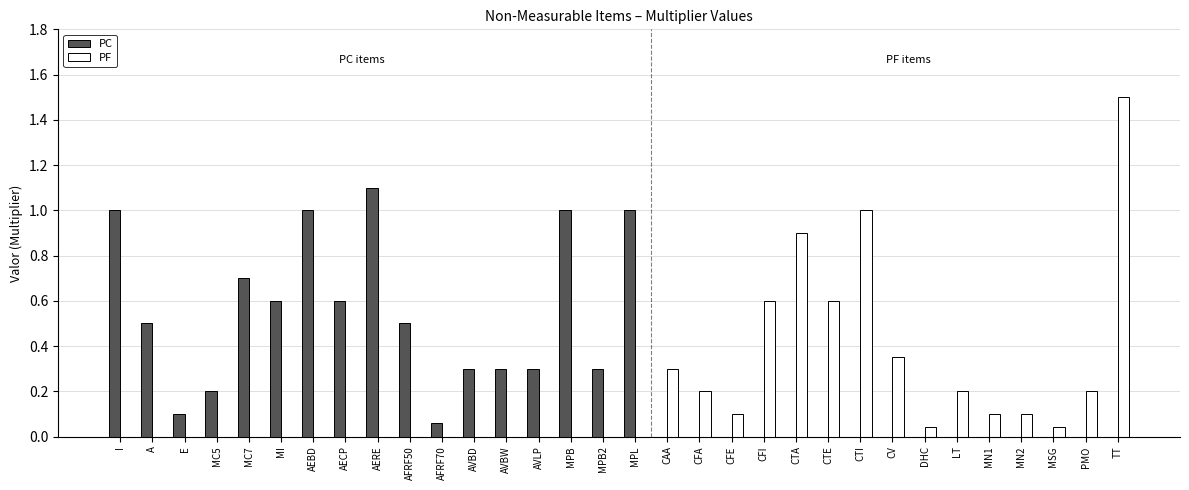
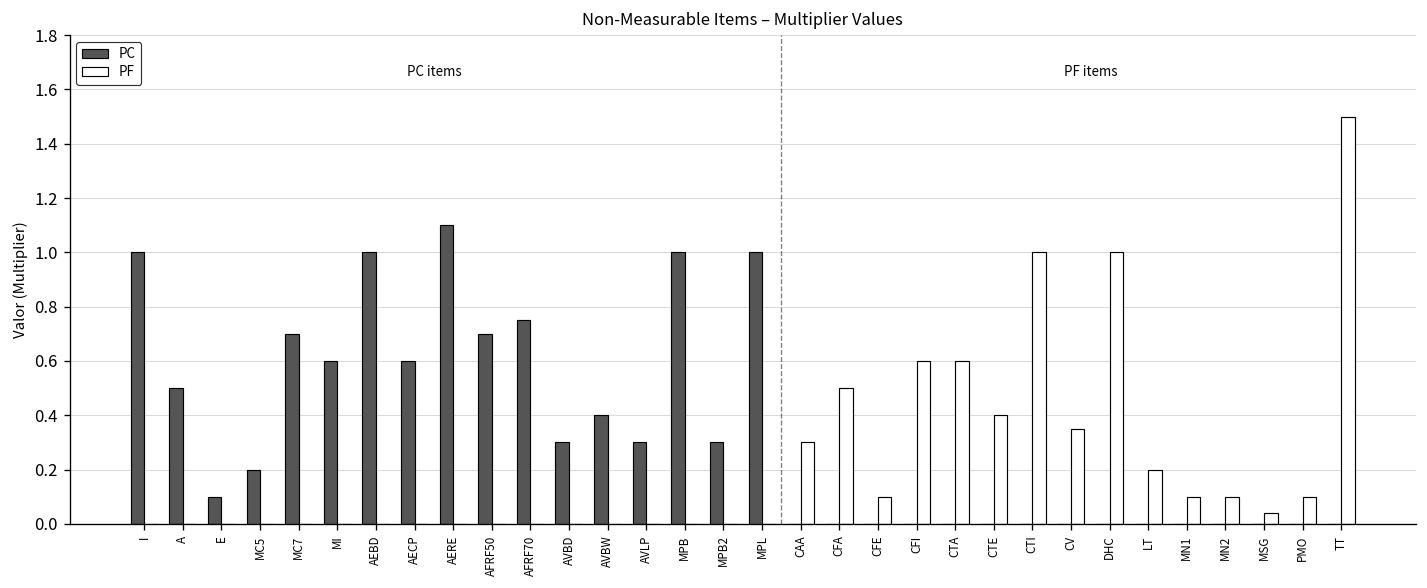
  {
    "PC": {
      "I": 1.00,
      "A": 0.50,
      "E": 0.10,
      "MC5": 0.20,
      "MC7": 0.70,
      "MI": 0.60,
      "AEBD": 1.00,
      "AECP": 0.60,
      "AERE": 1.10,
-     "AFRF50": 0.5,
-     "AFRF70": 0.06,
+     "AFRF50": 0.7,
+     "AFRF70": 0.75,
      "AVBD": 0.30,
-     "AVBW": 0.3,
+     "AVBW": 0.4,
      "AVLP": 0.30,
      "MPB": 1.00,
      "MPB2": 0.30,
      "MPL": 1.00,
      "CAA": 0.00,
      "CFA": 0.00,
      "CFE": 0.00,
      "CFI": 0.00,
      "CTA": 0.00,
      "CTE": 0.00,
      "CTI": 0.00,
      "CV": 0.00,
      "DHC": 0.00,
      "LT": 0.00,
      "MN1": 0.00,
      "MN2": 0.00,
      "MSG": 0.00,
      "PMO": 0.00,
      "TT": 0.00
    },
    "PF": {
      "I": 0.00,
      "A": 0.00,
      "E": 0.00,
      "MC5": 0.00,
      "MC7": 0.00,
      "MI": 0.00,
      "AEBD": 0.00,
      "AECP": 0.00,
      "AERE": 0.00,
      "AFRF50": 0.00,
      "AFRF70": 0.00,
      "AVBD": 0.00,
      "AVBW": 0.00,
      "AVLP": 0.00,
      "MPB": 0.00,
      "MPB2": 0.00,
      "MPL": 0.00,
      "CAA": 0.30,
-     "CFA": 0.2,
+     "CFA": 0.5,
      "CFE": 0.10,
      "CFI": 0.60,
-     "CTA": 0.9,
-     "CTE": 0.6,
+     "CTA": 0.6,
+     "CTE": 0.4,
      "CTI": 1.00,
      "CV": 0.35,
-     "DHC": 0.04,
+     "DHC": 1.00,
      "LT": 0.20,
      "MN1": 0.10,
      "MN2": 0.10,
      "MSG": 0.04,
-     "PMO": 0.2,
+     "PMO": 0.1,
      "TT": 1.50
    }
  }
